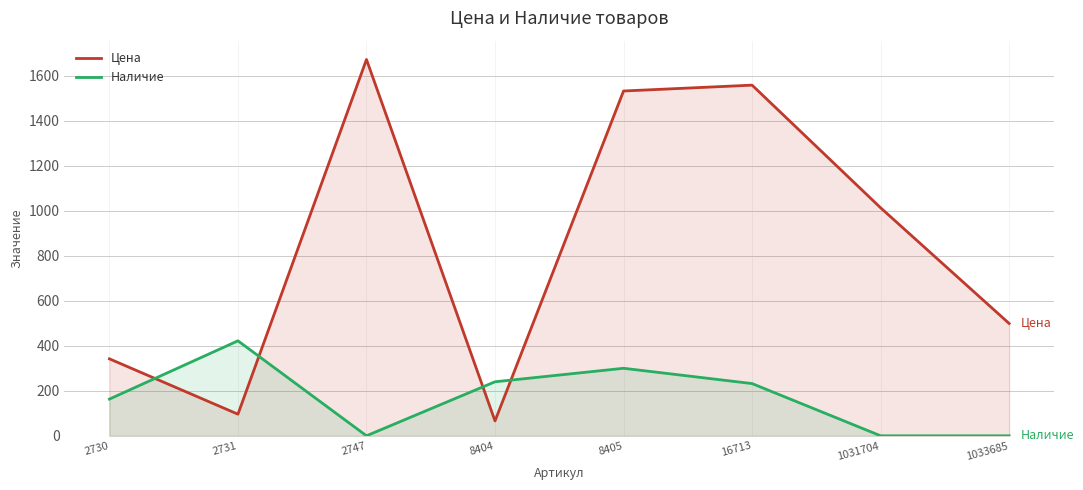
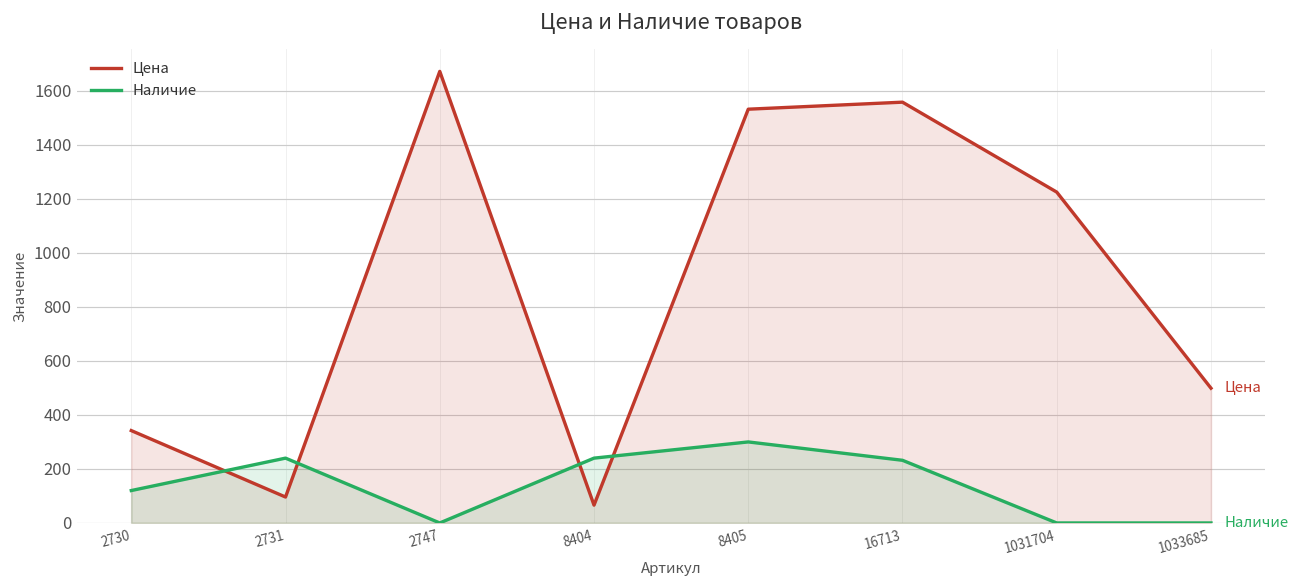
  {
    "Цена": {
      "2730": 340,
      "2731": 100,
      "2747": 1670,
      "8404": 70,
      "8405": 1530,
      "16713": 1560,
-     "1031704": 1010,
+     "1031704": 1230,
      "1033685": 500
    },
    "Наличие": {
-     "2730": 160,
-     "2731": 420,
+     "2730": 120,
+     "2731": 240,
      "2747": 0,
      "8404": 240,
      "8405": 300,
      "16713": 230,
      "1031704": 0,
      "1033685": 0
    }
  }
